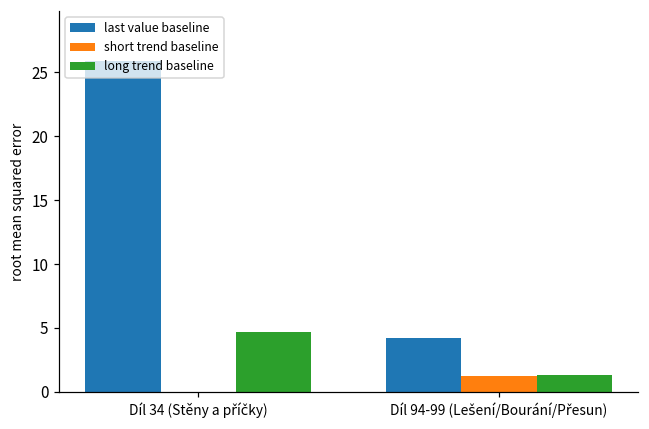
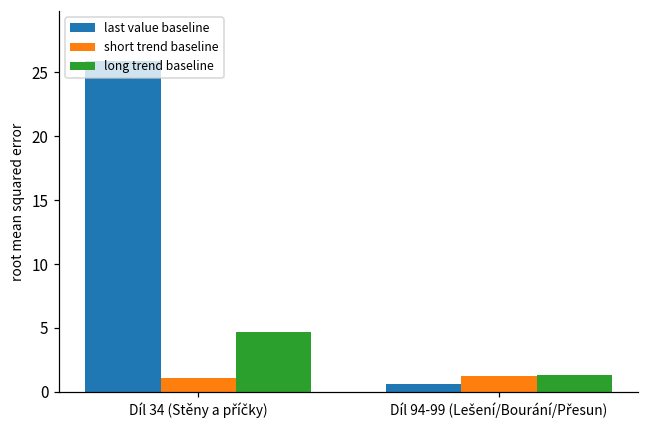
  {
    "last value baseline": {
-     "Díl 94-99 (Lešení/Bourání/Přesun)": 4.2
+     "Díl 94-99 (Lešení/Bourání/Přesun)": 0.6
    },
    "short trend baseline": {
-     "Díl 34 (Stěny a příčky)": 0.0,
+     "Díl 34 (Stěny a příčky)": 1.1,
      "Díl 94-99 (Lešení/Bourání/Přesun)": 1.2
    },
    "long trend baseline": {
      "Díl 34 (Stěny a příčky)": 4.7,
      "Díl 94-99 (Lešení/Bourání/Přesun)": 1.3
    }
  }
